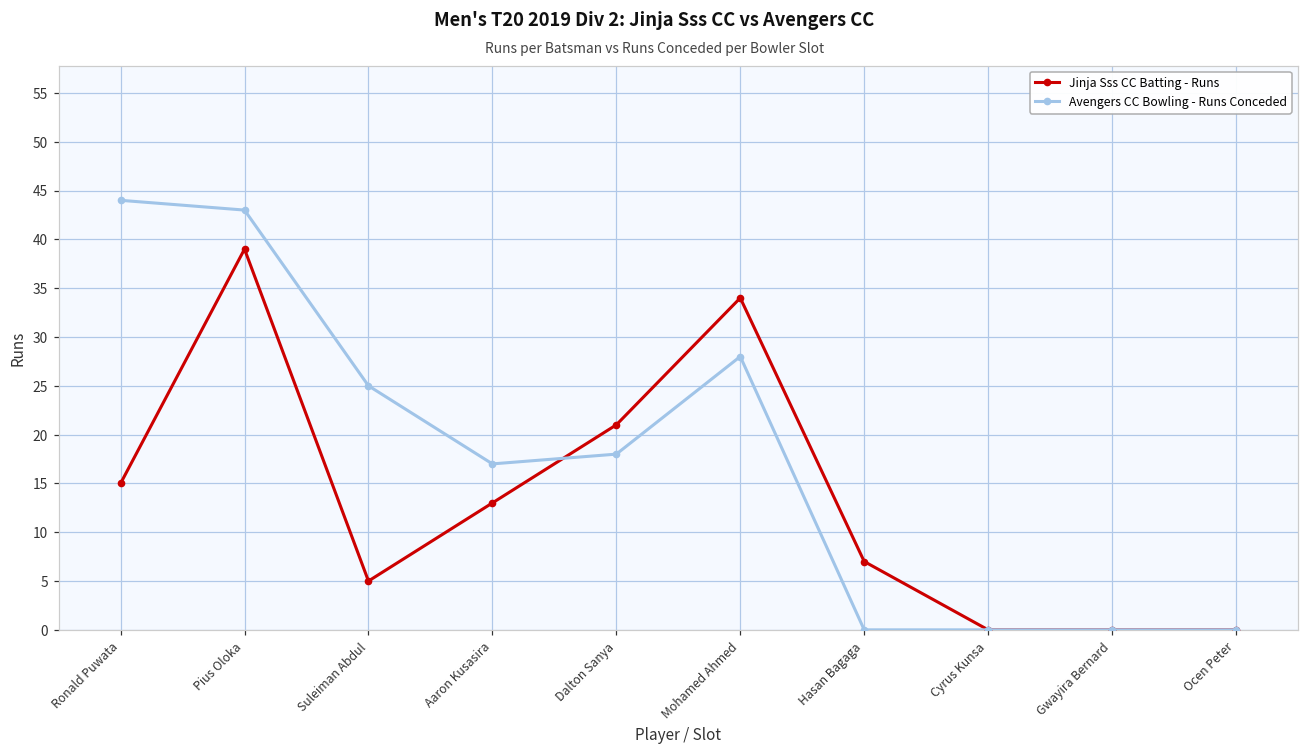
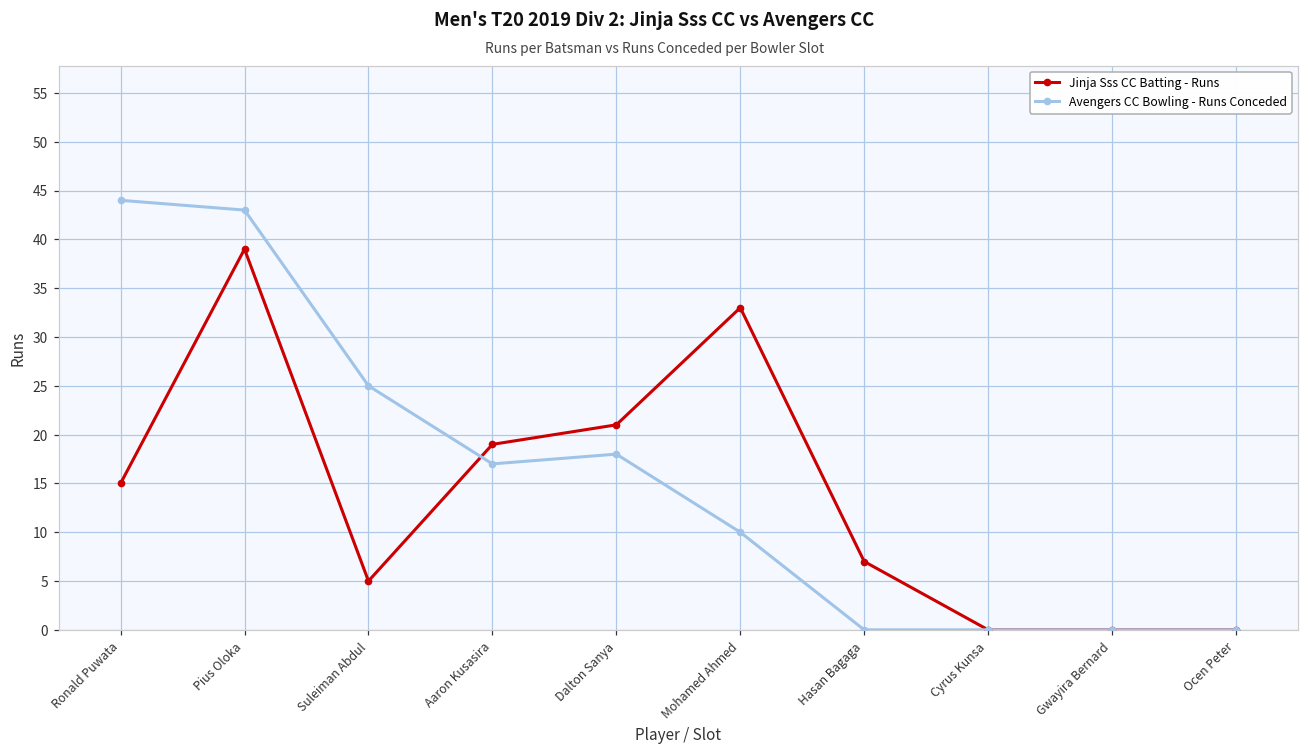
  {
    "Jinja Sss CC Batting - Runs": {
      "Ronald Puwata": 15,
      "Pius Oloka": 39,
      "Suleiman Abdul": 5,
-     "Aaron Kusasira": 13,
+     "Aaron Kusasira": 19,
      "Dalton Sanya": 21,
-     "Mohamed Ahmed": 34,
+     "Mohamed Ahmed": 33,
      "Hasan Bagaga": 7
    },
    "Avengers CC Bowling - Runs Conceded": {
      "Ronald Puwata": 44,
      "Pius Oloka": 43,
      "Suleiman Abdul": 25,
      "Aaron Kusasira": 17,
      "Dalton Sanya": 18,
-     "Mohamed Ahmed": 28,
+     "Mohamed Ahmed": 10,
      "Hasan Bagaga": 0
    }
  }
